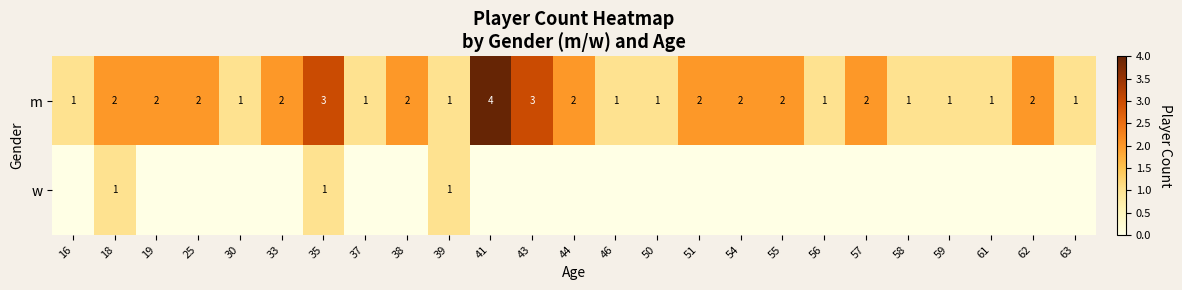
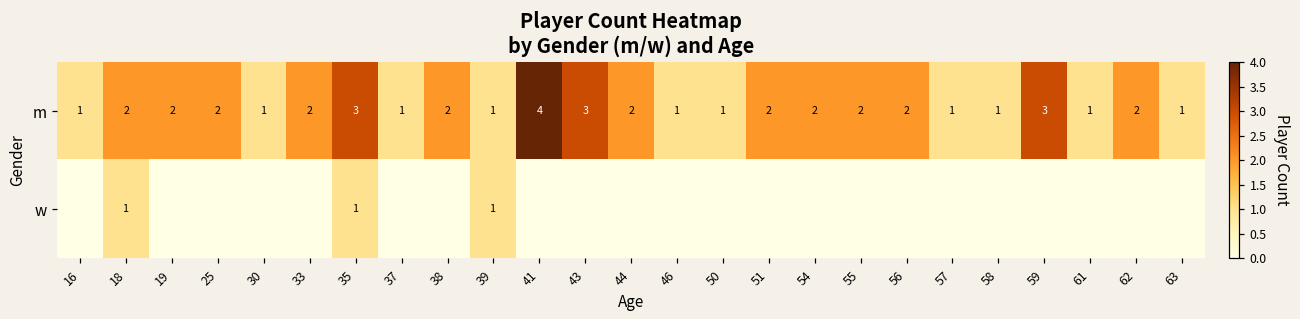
  {
    "m": {
      "16": 1,
      "18": 2,
      "19": 2,
      "25": 2,
      "30": 1,
      "33": 2,
      "35": 3,
      "37": 1,
      "38": 2,
      "39": 1,
      "41": 4,
      "43": 3,
      "44": 2,
      "46": 1,
      "50": 1,
      "51": 2,
      "54": 2,
      "55": 2,
-     "56": 1,
-     "57": 2,
+     "56": 2,
+     "57": 1,
      "58": 1,
-     "59": 1,
+     "59": 3,
      "61": 1,
      "62": 2,
      "63": 1
    },
    "w": {
      "18": 1,
      "35": 1,
      "39": 1
    }
  }
